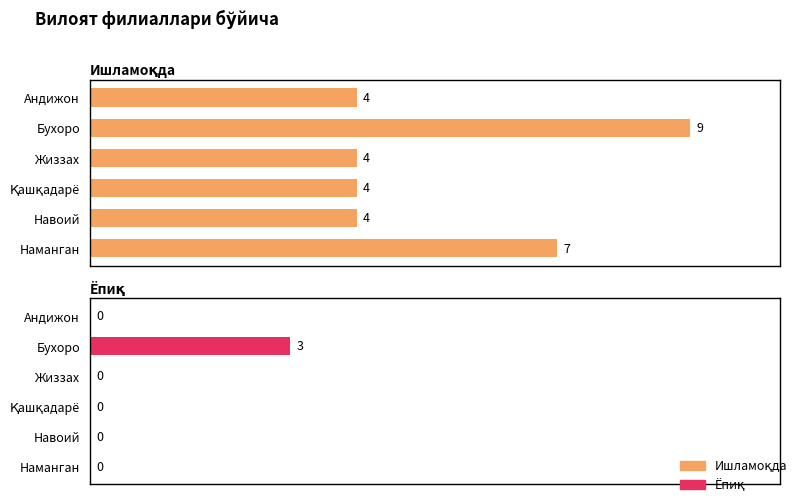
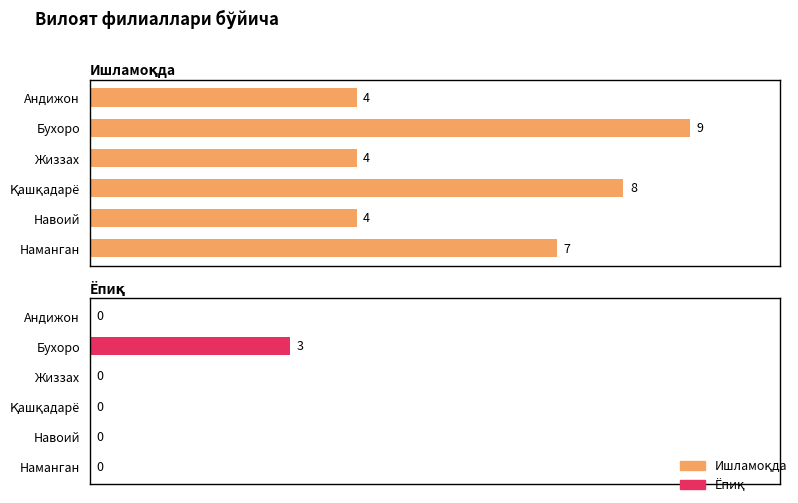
  {
    "Ишламоқда": {
      "Андижон": 4,
      "Бухоро": 9,
      "Жиззах": 4,
-     "Қашқадарё": 4,
+     "Қашқадарё": 8,
      "Навоий": 4,
      "Наманган": 7
    },
    "Ёпиқ": {
      "Андижон": 0,
      "Бухоро": 3,
      "Жиззах": 0,
      "Қашқадарё": 0,
      "Навоий": 0,
      "Наманган": 0
    }
  }
